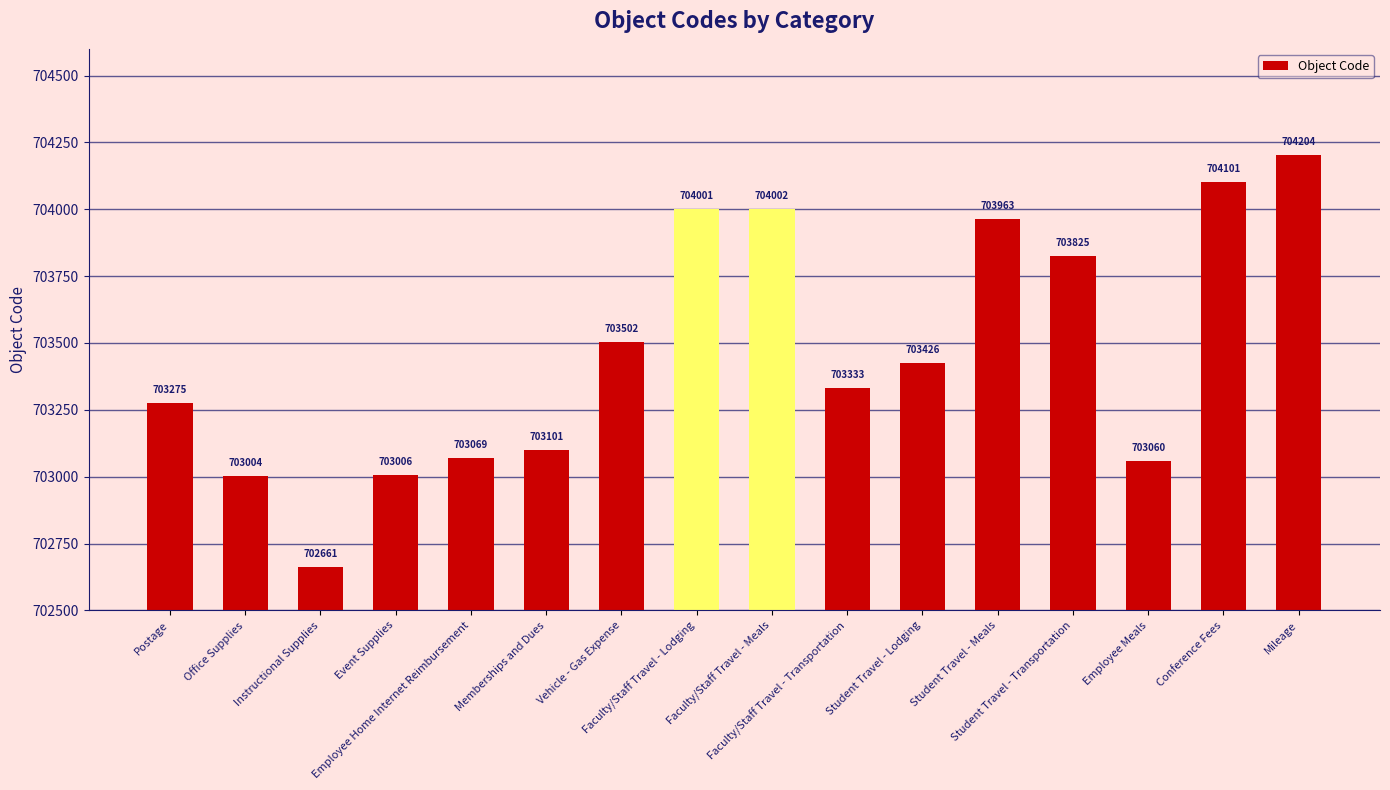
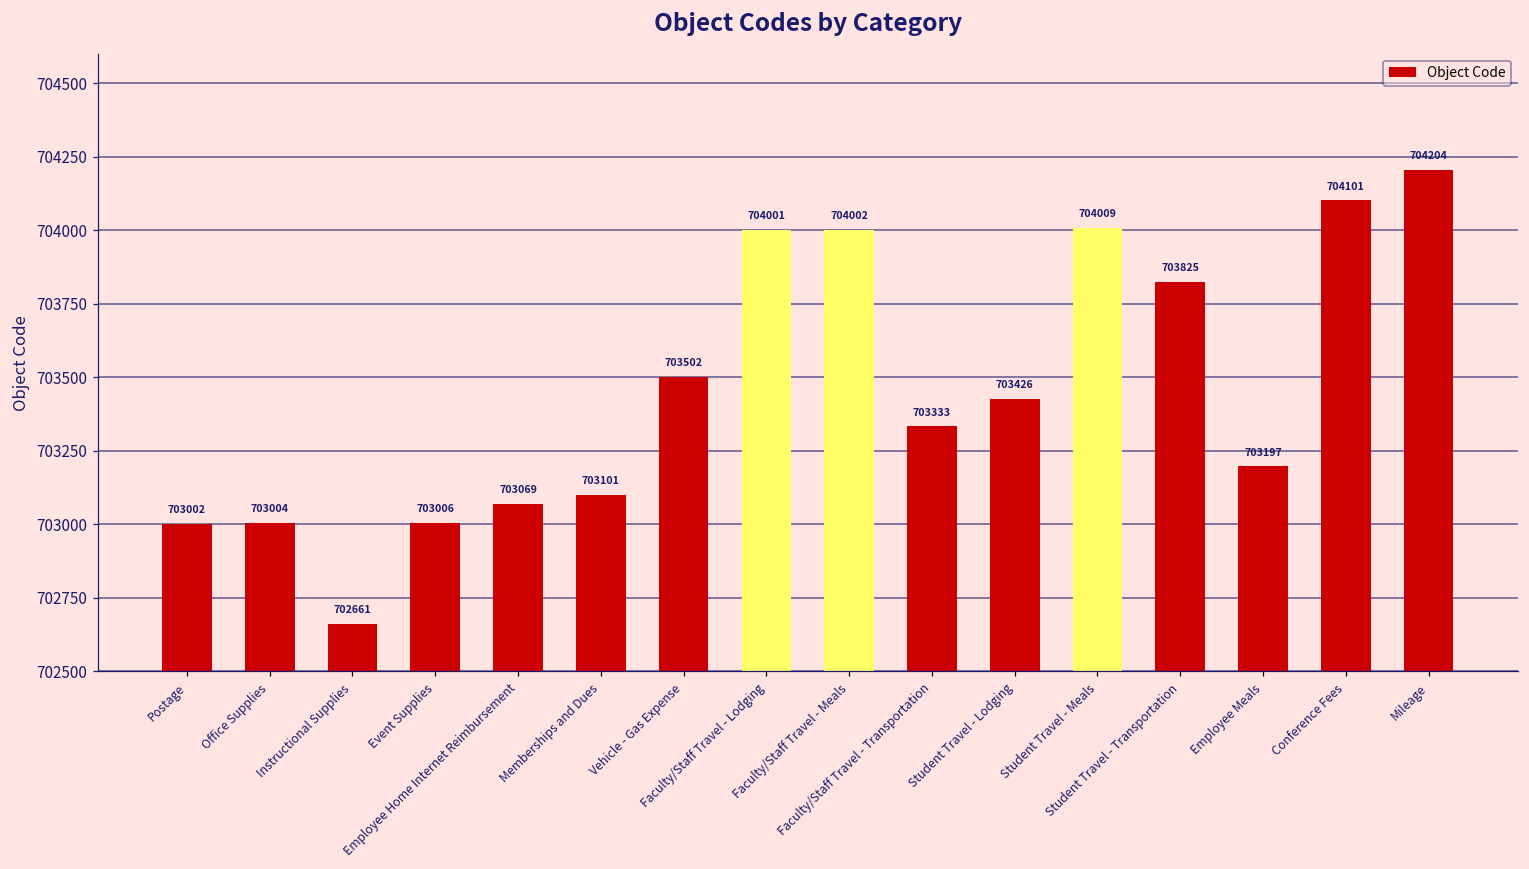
  {
-   "Postage": 703275,
+   "Postage": 703002,
    "Office Supplies": 703004,
    "Instructional Supplies": 702661,
    "Event Supplies": 703006,
    "Employee Home Internet Reimbursement": 703069,
    "Memberships and Dues": 703101,
    "Vehicle - Gas Expense": 703502,
    "Faculty/Staff Travel - Lodging": 704001,
    "Faculty/Staff Travel - Meals": 704002,
    "Faculty/Staff Travel - Transportation": 703333,
    "Student Travel - Lodging": 703426,
-   "Student Travel - Meals": 703963,
+   "Student Travel - Meals": 704009,
    "Student Travel - Transportation": 703825,
-   "Employee Meals": 703060,
+   "Employee Meals": 703197,
    "Conference Fees": 704101,
    "Mileage": 704204
  }
